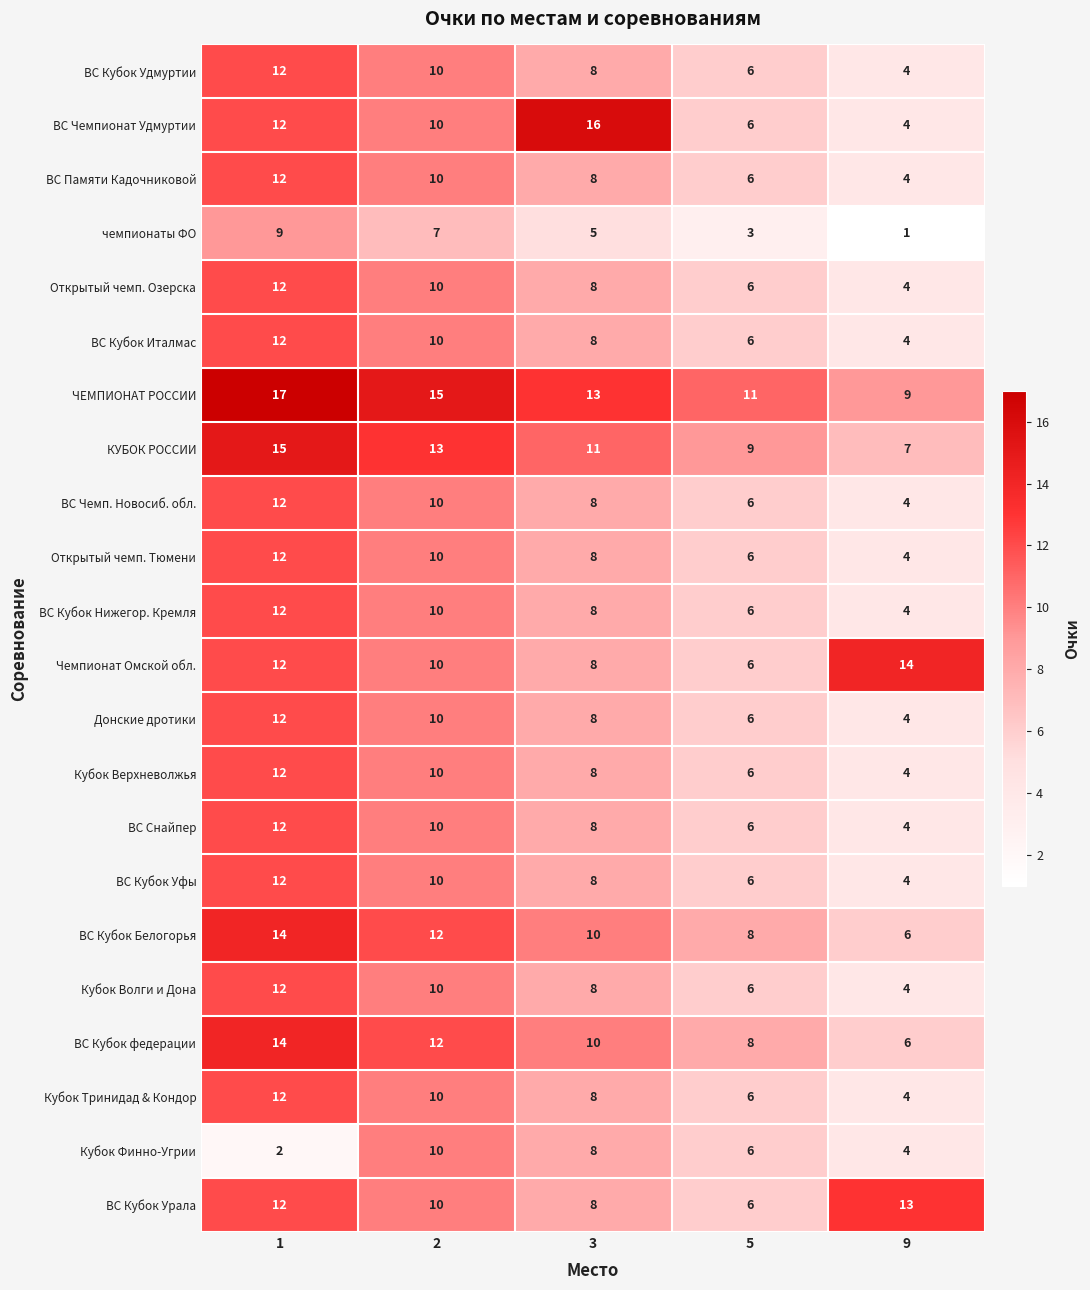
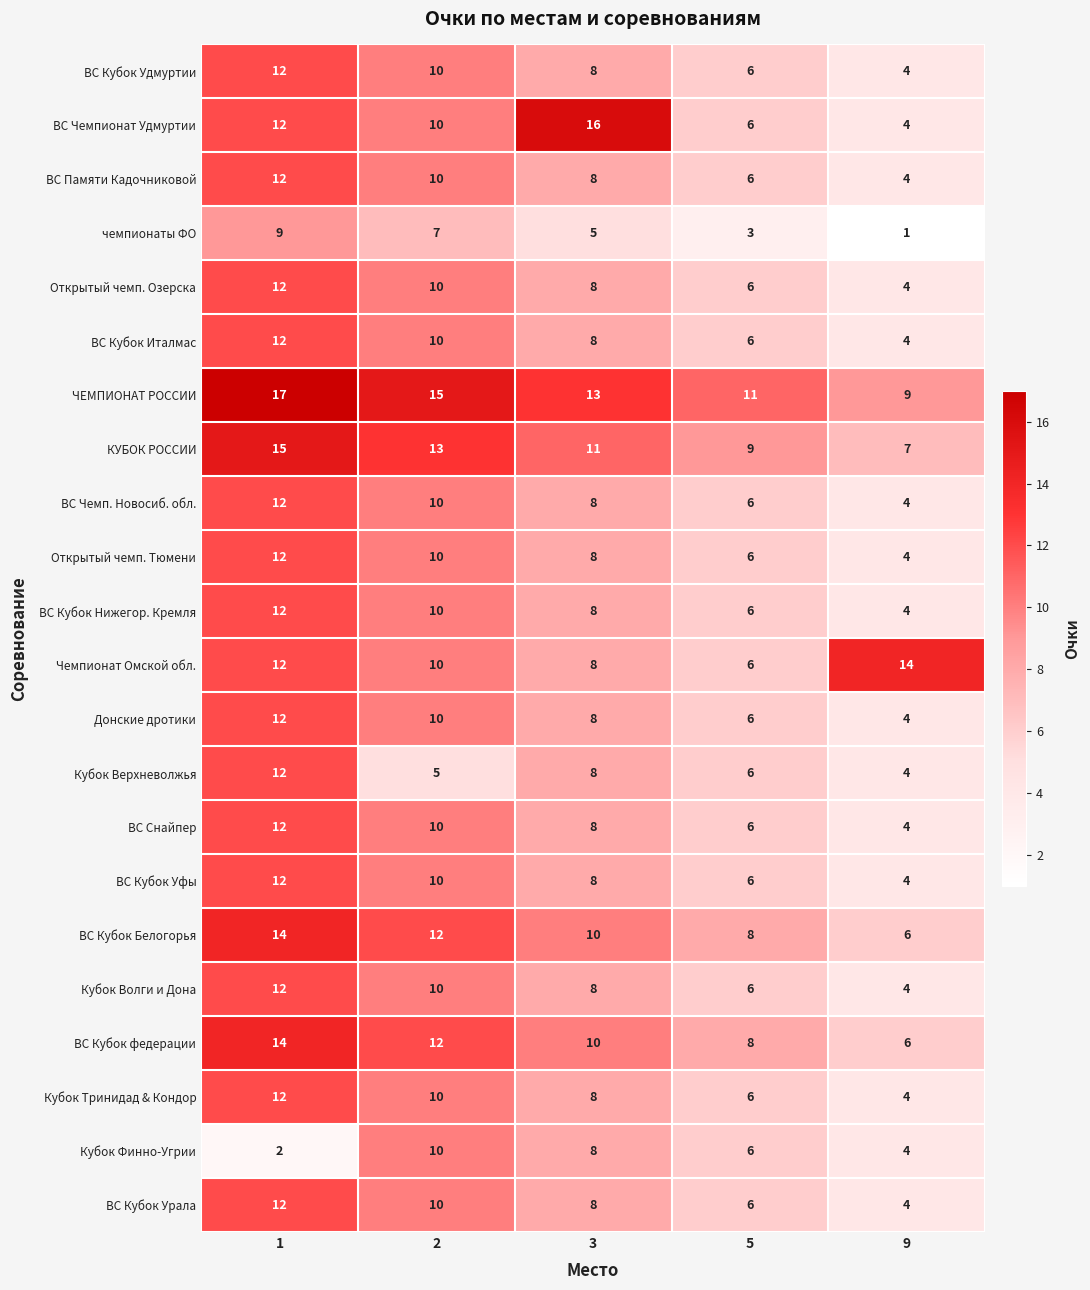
  {
    "ВС Кубок Удмуртии": {
      "1": 12,
      "2": 10,
      "3": 8,
      "5": 6,
      "9": 4
    },
    "ВС Чемпионат Удмуртии": {
      "1": 12,
      "2": 10,
      "3": 16,
      "5": 6,
      "9": 4
    },
    "ВС Памяти Кадочниковой": {
      "1": 12,
      "2": 10,
      "3": 8,
      "5": 6,
      "9": 4
    },
    "чемпионаты ФО": {
      "1": 9,
      "2": 7,
      "3": 5,
      "5": 3,
      "9": 1
    },
    "Открытый чемп. Озерска": {
      "1": 12,
      "2": 10,
      "3": 8,
      "5": 6,
      "9": 4
    },
    "ВС Кубок Италмас": {
      "1": 12,
      "2": 10,
      "3": 8,
      "5": 6,
      "9": 4
    },
    "ЧЕМПИОНАТ РОССИИ": {
      "1": 17,
      "2": 15,
      "3": 13,
      "5": 11,
      "9": 9
    },
    "КУБОК РОССИИ": {
      "1": 15,
      "2": 13,
      "3": 11,
      "5": 9,
      "9": 7
    },
    "ВС Чемп. Новосиб. обл.": {
      "1": 12,
      "2": 10,
      "3": 8,
      "5": 6,
      "9": 4
    },
    "Открытый чемп. Тюмени": {
      "1": 12,
      "2": 10,
      "3": 8,
      "5": 6,
      "9": 4
    },
    "ВС Кубок Нижегор. Кремля": {
      "1": 12,
      "2": 10,
      "3": 8,
      "5": 6,
      "9": 4
    },
    "Чемпионат Омской обл.": {
      "1": 12,
      "2": 10,
      "3": 8,
      "5": 6,
      "9": 14
    },
    "Донские дротики": {
      "1": 12,
      "2": 10,
      "3": 8,
      "5": 6,
      "9": 4
    },
    "Кубок Верхневолжья": {
      "1": 12,
-     "2": 10,
+     "2": 5,
      "3": 8,
      "5": 6,
      "9": 4
    },
    "ВС Снайпер": {
      "1": 12,
      "2": 10,
      "3": 8,
      "5": 6,
      "9": 4
    },
    "ВС Кубок Уфы": {
      "1": 12,
      "2": 10,
      "3": 8,
      "5": 6,
      "9": 4
    },
    "ВС Кубок Белогорья": {
      "1": 14,
      "2": 12,
      "3": 10,
      "5": 8,
      "9": 6
    },
    "Кубок Волги и Дона": {
      "1": 12,
      "2": 10,
      "3": 8,
      "5": 6,
      "9": 4
    },
    "ВС Кубок федерации": {
      "1": 14,
      "2": 12,
      "3": 10,
      "5": 8,
      "9": 6
    },
    "Кубок Тринидад & Кондор": {
      "1": 12,
      "2": 10,
      "3": 8,
      "5": 6,
      "9": 4
    },
    "Кубок Финно-Угрии": {
      "1": 2,
      "2": 10,
      "3": 8,
      "5": 6,
      "9": 4
    },
    "ВС Кубок Урала": {
      "1": 12,
      "2": 10,
      "3": 8,
      "5": 6,
-     "9": 13
+     "9": 4
    }
  }
